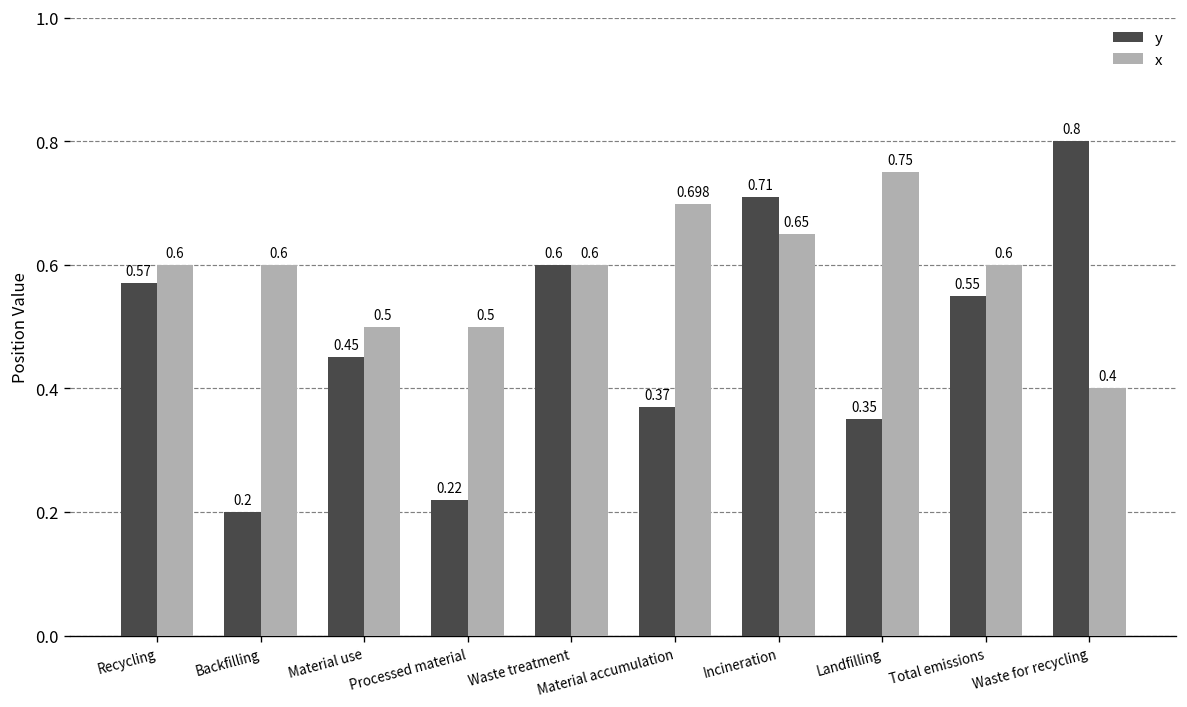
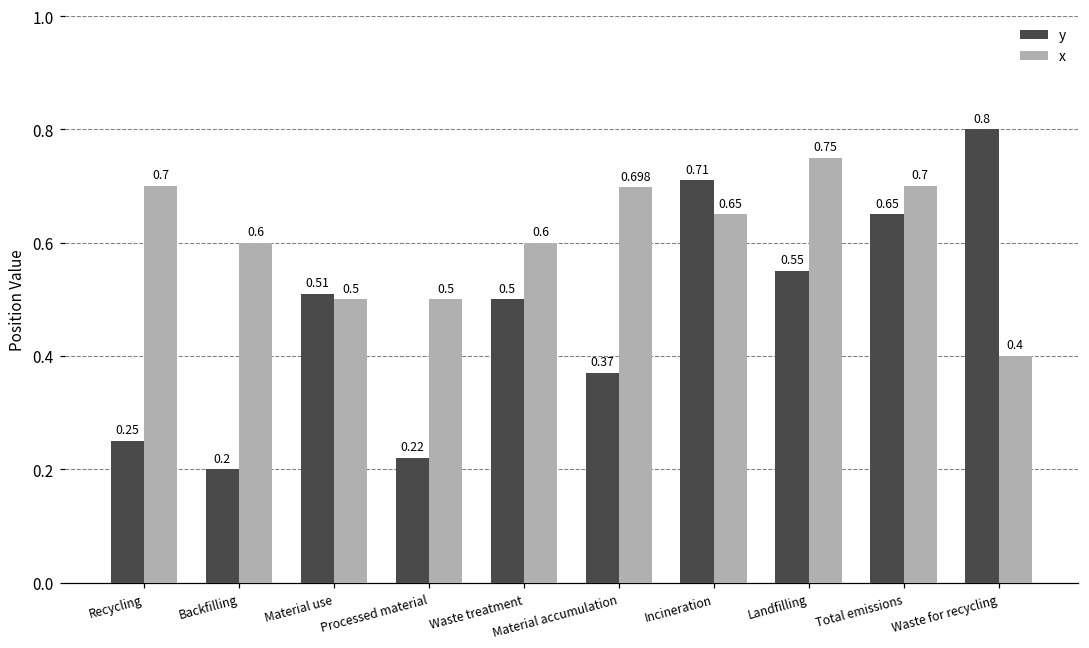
  {
    "y": {
-     "Recycling": 0.57,
+     "Recycling": 0.25,
      "Backfilling": 0.2,
-     "Material use": 0.45,
+     "Material use": 0.51,
      "Processed material": 0.22,
-     "Waste treatment": 0.6,
+     "Waste treatment": 0.5,
      "Material accumulation": 0.37,
      "Incineration": 0.71,
-     "Landfilling": 0.35,
-     "Total emissions": 0.55,
+     "Landfilling": 0.55,
+     "Total emissions": 0.65,
      "Waste for recycling": 0.8
    },
    "x": {
-     "Recycling": 0.6,
+     "Recycling": 0.7,
      "Backfilling": 0.6,
      "Material use": 0.5,
      "Processed material": 0.5,
      "Waste treatment": 0.6,
      "Material accumulation": 0.698,
      "Incineration": 0.65,
      "Landfilling": 0.75,
-     "Total emissions": 0.6,
+     "Total emissions": 0.7,
      "Waste for recycling": 0.4
    }
  }
